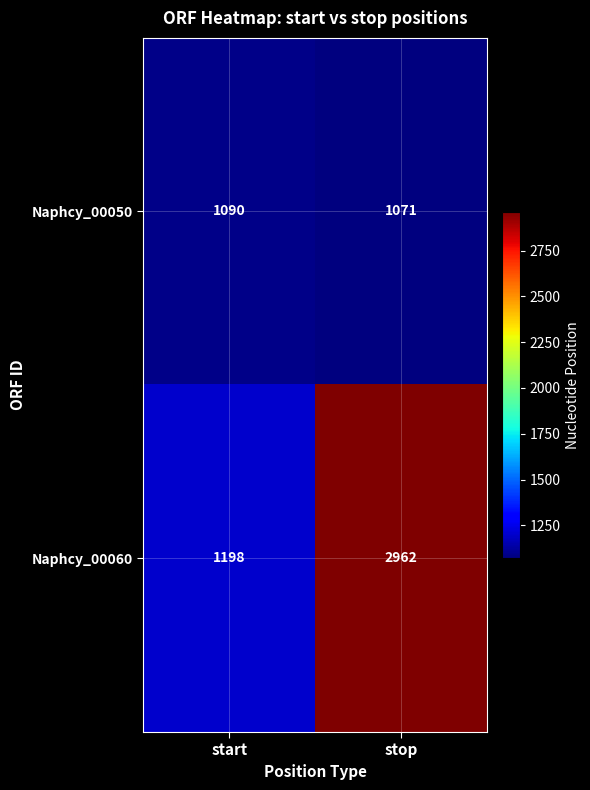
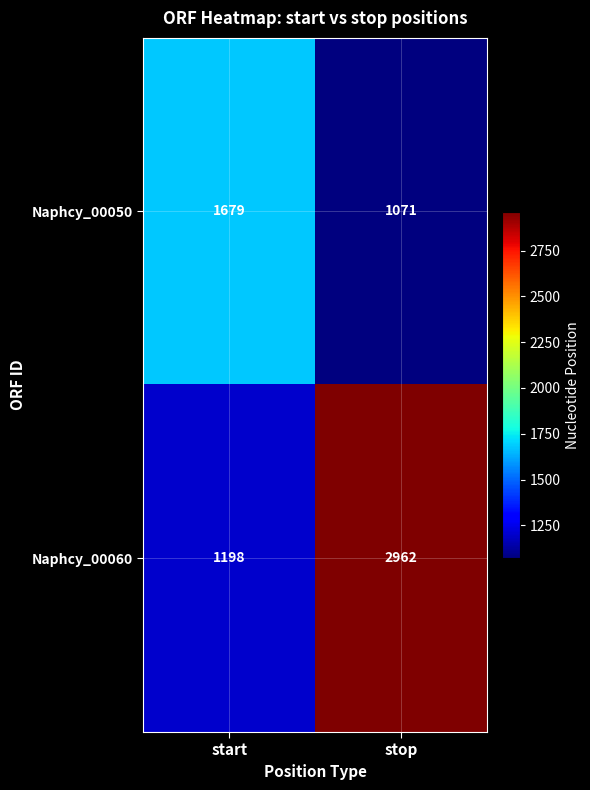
  {
    "Naphcy_00050": {
-     "start": 1090,
+     "start": 1679,
      "stop": 1071
    },
    "Naphcy_00060": {
      "start": 1198,
      "stop": 2962
    }
  }
